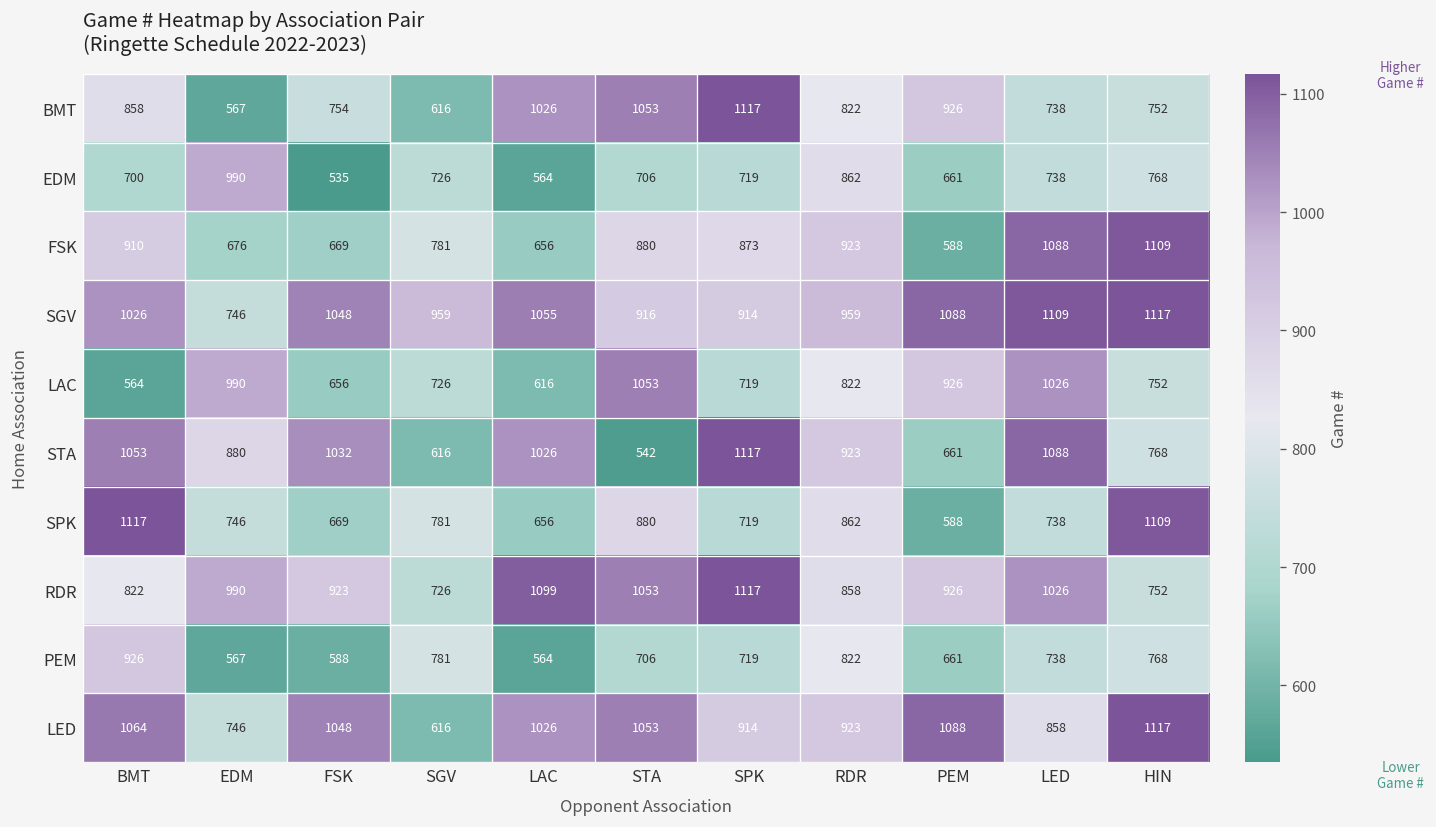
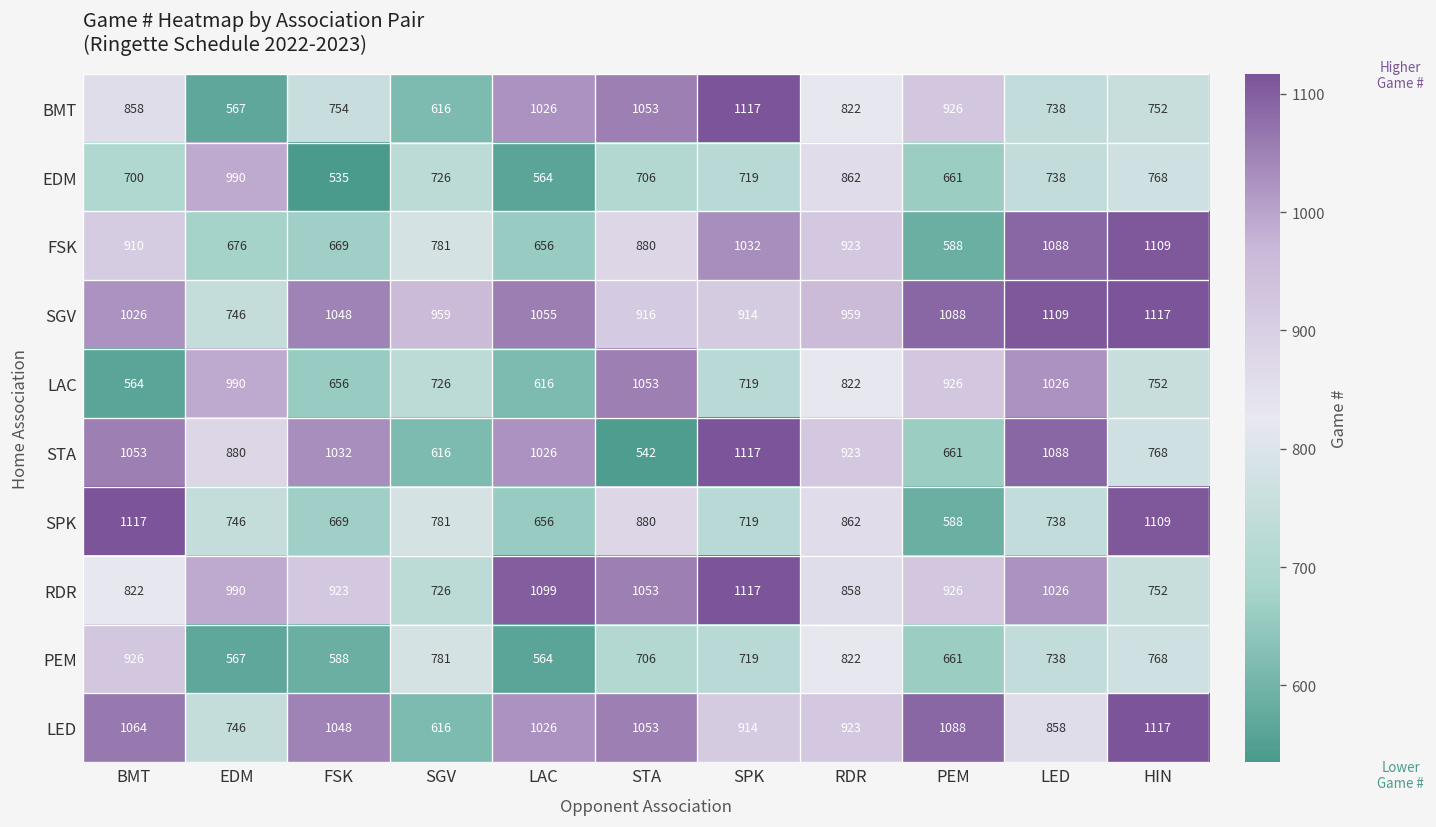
  {
    "BMT": {
      "BMT": 858,
      "EDM": 567,
      "FSK": 754,
      "SGV": 616,
      "LAC": 1026,
      "STA": 1053,
      "SPK": 1117,
      "RDR": 822,
      "PEM": 926,
      "LED": 738,
      "HIN": 752
    },
    "EDM": {
      "BMT": 700,
      "EDM": 990,
      "FSK": 535,
      "SGV": 726,
      "LAC": 564,
      "STA": 706,
      "SPK": 719,
      "RDR": 862,
      "PEM": 661,
      "LED": 738,
      "HIN": 768
    },
    "FSK": {
      "BMT": 910,
      "EDM": 676,
      "FSK": 669,
      "SGV": 781,
      "LAC": 656,
      "STA": 880,
-     "SPK": 873,
+     "SPK": 1032,
      "RDR": 923,
      "PEM": 588,
      "LED": 1088,
      "HIN": 1109
    },
    "SGV": {
      "BMT": 1026,
      "EDM": 746,
      "FSK": 1048,
      "SGV": 959,
      "LAC": 1055,
      "STA": 916,
      "SPK": 914,
      "RDR": 959,
      "PEM": 1088,
      "LED": 1109,
      "HIN": 1117
    },
    "LAC": {
      "BMT": 564,
      "EDM": 990,
      "FSK": 656,
      "SGV": 726,
      "LAC": 616,
      "STA": 1053,
      "SPK": 719,
      "RDR": 822,
      "PEM": 926,
      "LED": 1026,
      "HIN": 752
    },
    "STA": {
      "BMT": 1053,
      "EDM": 880,
      "FSK": 1032,
      "SGV": 616,
      "LAC": 1026,
      "STA": 542,
      "SPK": 1117,
      "RDR": 923,
      "PEM": 661,
      "LED": 1088,
      "HIN": 768
    },
    "SPK": {
      "BMT": 1117,
      "EDM": 746,
      "FSK": 669,
      "SGV": 781,
      "LAC": 656,
      "STA": 880,
      "SPK": 719,
      "RDR": 862,
      "PEM": 588,
      "LED": 738,
      "HIN": 1109
    },
    "RDR": {
      "BMT": 822,
      "EDM": 990,
      "FSK": 923,
      "SGV": 726,
      "LAC": 1099,
      "STA": 1053,
      "SPK": 1117,
      "RDR": 858,
      "PEM": 926,
      "LED": 1026,
      "HIN": 752
    },
    "PEM": {
      "BMT": 926,
      "EDM": 567,
      "FSK": 588,
      "SGV": 781,
      "LAC": 564,
      "STA": 706,
      "SPK": 719,
      "RDR": 822,
      "PEM": 661,
      "LED": 738,
      "HIN": 768
    },
    "LED": {
      "BMT": 1064,
      "EDM": 746,
      "FSK": 1048,
      "SGV": 616,
      "LAC": 1026,
      "STA": 1053,
      "SPK": 914,
      "RDR": 923,
      "PEM": 1088,
      "LED": 858,
      "HIN": 1117
    }
  }
